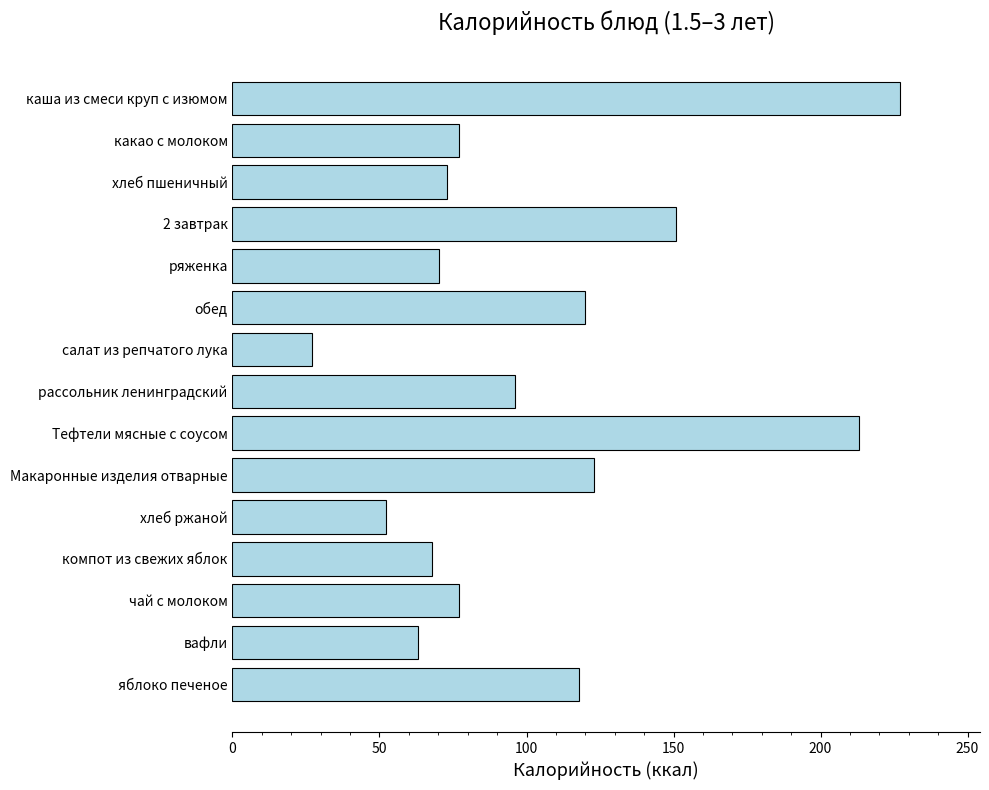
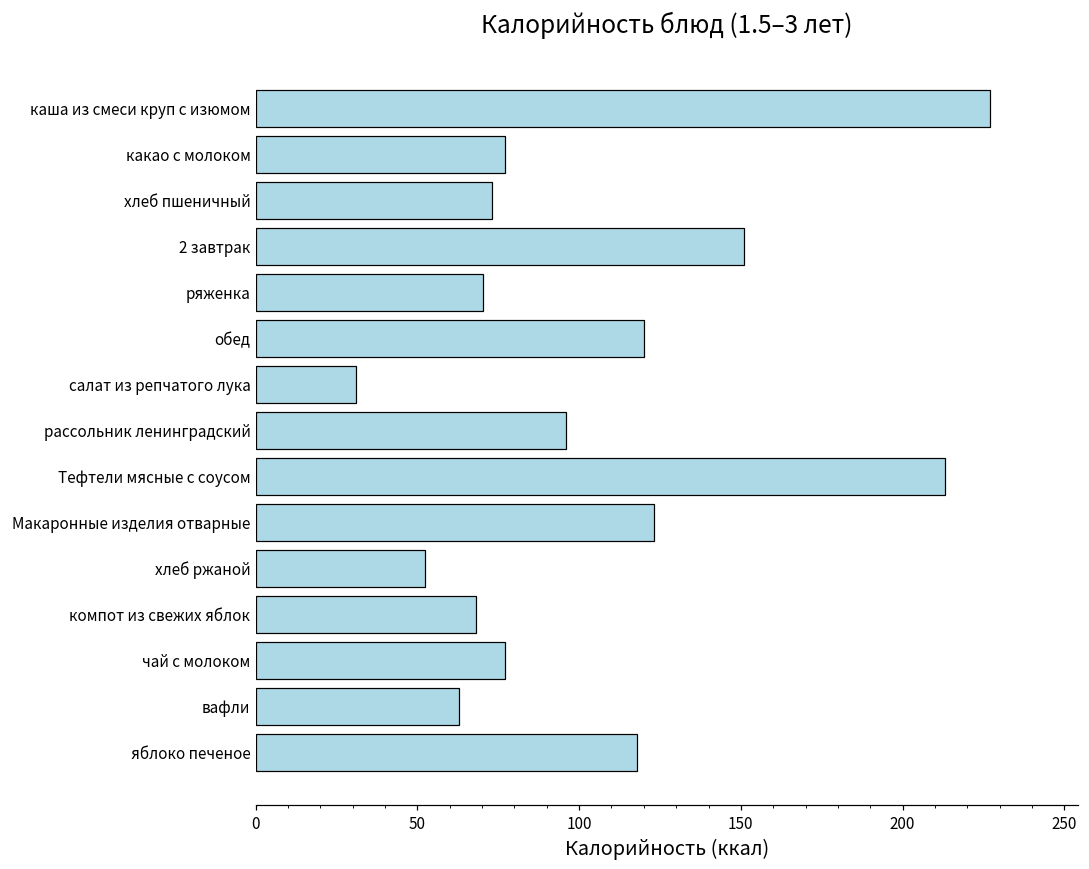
  {
    "каша из смеси круп с изюмом": 227,
    "какао с молоком": 77,
    "хлеб пшеничный": 73,
    "2 завтрак": 151,
    "ряженка": 70,
    "обед": 120,
-   "салат из репчатого лука": 27,
+   "салат из репчатого лука": 31,
    "рассольник ленинградский": 96,
    "Тефтели мясные с соусом": 213,
    "Макаронные изделия отварные": 123,
    "хлеб ржаной": 52,
    "компот из свежих яблок": 68,
    "чай с молоком": 77,
    "вафли": 63,
    "яблоко печеное": 118
  }
